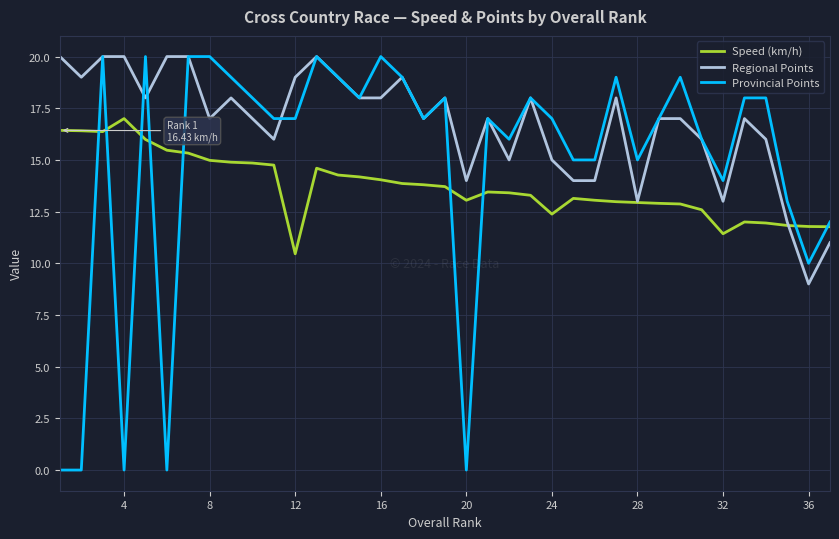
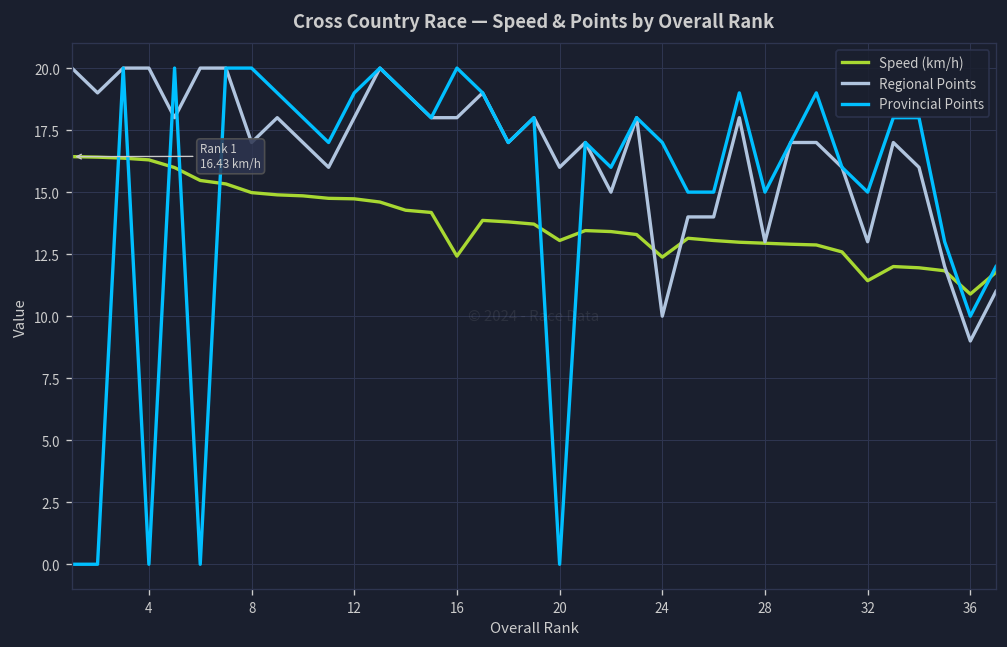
  {
    "Speed (km/h)": {
-     "4": 17.0,
+     "4": 16.3,
      "8": 15.0,
-     "12": 10.5,
-     "16": 14.0,
+     "12": 14.7,
+     "16": 12.4,
      "20": 13.1,
      "24": 12.4,
      "32": 11.4,
-     "36": 11.8
+     "36": 10.9
    },
    "Regional Points": {
      "4": 20,
-     "12": 19,
+     "12": 18,
      "16": 18,
-     "20": 14,
-     "24": 15,
+     "20": 16,
+     "24": 10,
      "32": 13,
      "36": 9
    },
    "Provincial Points": {
      "4": 0,
      "8": 20,
-     "12": 17,
+     "12": 19,
      "16": 20,
      "20": 0,
      "24": 17,
      "28": 15,
-     "32": 14,
+     "32": 15,
      "36": 10
    }
  }
